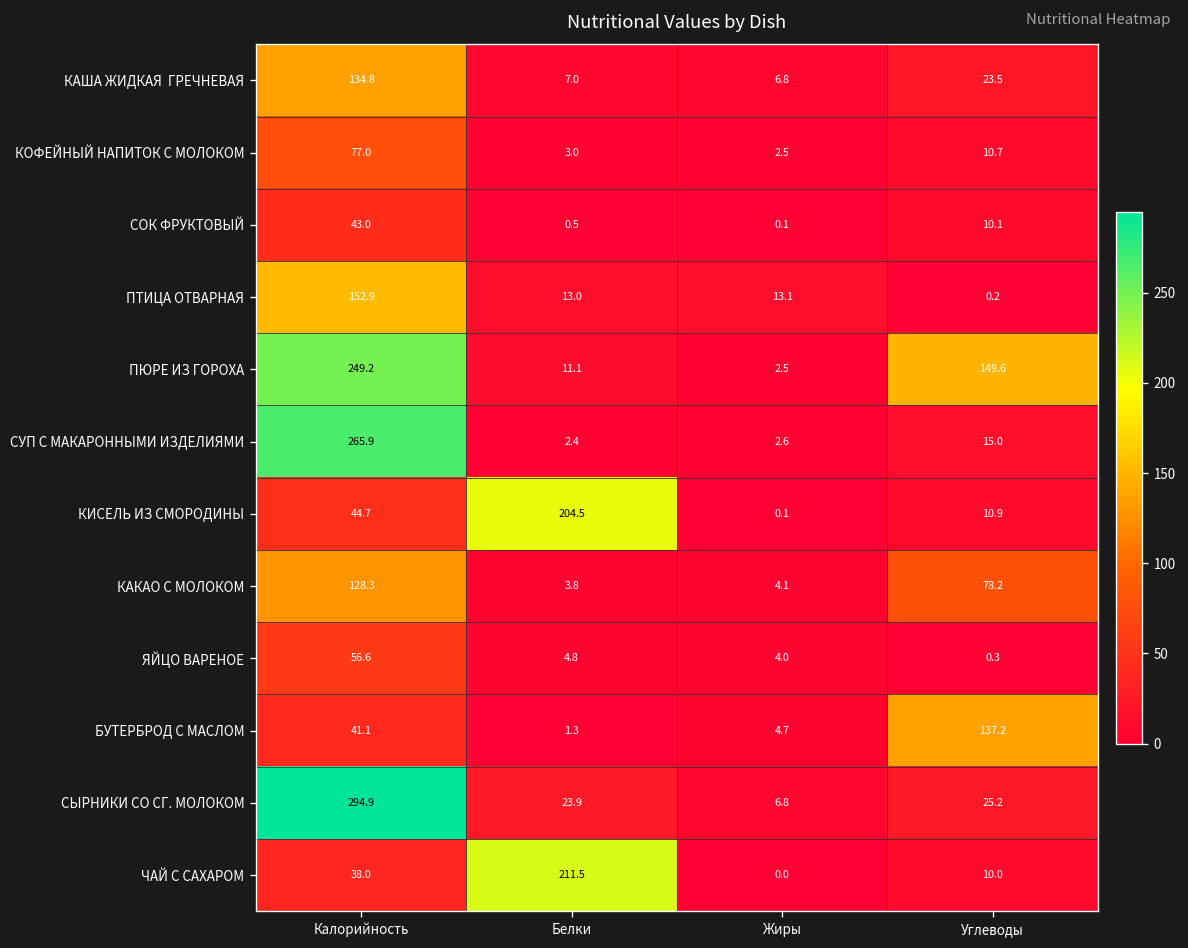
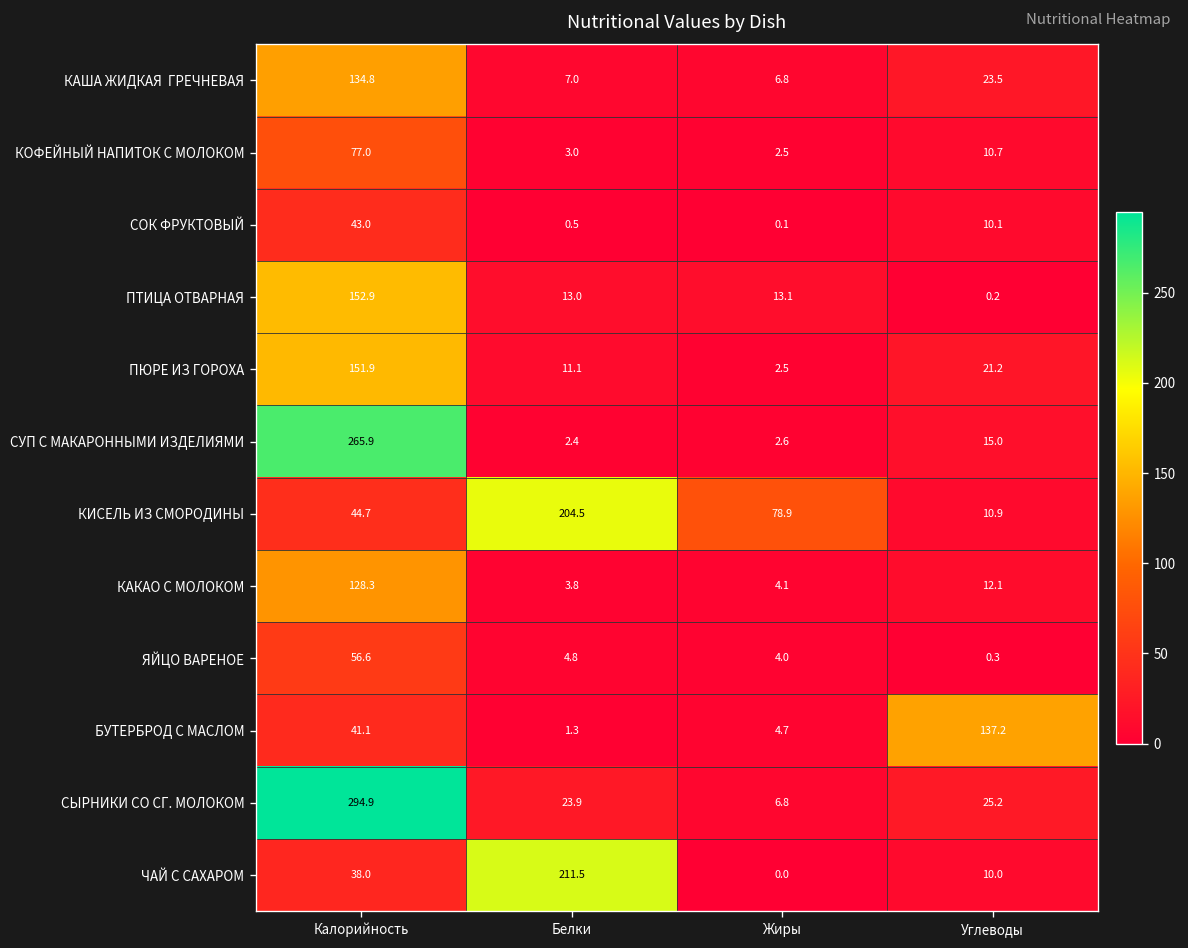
  {
    "КАША ЖИДКАЯ ГРЕЧНЕВАЯ": {
      "Калорийность": 134.8,
      "Белки": 7.0,
      "Жиры": 6.8,
      "Углеводы": 23.5
    },
    "КОФЕЙНЫЙ НАПИТОК С МОЛОКОМ": {
      "Калорийность": 77.0,
      "Белки": 3.0,
      "Жиры": 2.5,
      "Углеводы": 10.7
    },
    "СОК ФРУКТОВЫЙ": {
      "Калорийность": 43.0,
      "Белки": 0.5,
      "Жиры": 0.1,
      "Углеводы": 10.1
    },
    "ПТИЦА ОТВАРНАЯ": {
      "Калорийность": 152.9,
      "Белки": 13.0,
      "Жиры": 13.1,
      "Углеводы": 0.2
    },
    "ПЮРЕ ИЗ ГОРОХА": {
-     "Калорийность": 249.2,
+     "Калорийность": 151.9,
      "Белки": 11.1,
      "Жиры": 2.5,
-     "Углеводы": 149.6
+     "Углеводы": 21.2
    },
    "СУП С МАКАРОННЫМИ ИЗДЕЛИЯМИ": {
      "Калорийность": 265.9,
      "Белки": 2.4,
      "Жиры": 2.6,
      "Углеводы": 15.0
    },
    "КИСЕЛЬ ИЗ СМОРОДИНЫ": {
      "Калорийность": 44.7,
      "Белки": 204.5,
-     "Жиры": 0.1,
+     "Жиры": 78.9,
      "Углеводы": 10.9
    },
    "КАКАО С МОЛОКОМ": {
      "Калорийность": 128.3,
      "Белки": 3.8,
      "Жиры": 4.1,
-     "Углеводы": 78.2
+     "Углеводы": 12.1
    },
    "ЯЙЦО ВАРЕНОЕ": {
      "Калорийность": 56.6,
      "Белки": 4.8,
      "Жиры": 4.0,
      "Углеводы": 0.3
    },
    "БУТЕРБРОД С МАСЛОМ": {
      "Калорийность": 41.1,
      "Белки": 1.3,
      "Жиры": 4.7,
      "Углеводы": 137.2
    },
    "СЫРНИКИ СО СГ. МОЛОКОМ": {
      "Калорийность": 294.9,
      "Белки": 23.9,
      "Жиры": 6.8,
      "Углеводы": 25.2
    },
    "ЧАЙ С САХАРОМ": {
      "Калорийность": 38.0,
      "Белки": 211.5,
      "Жиры": 0.0,
      "Углеводы": 10.0
    }
  }
